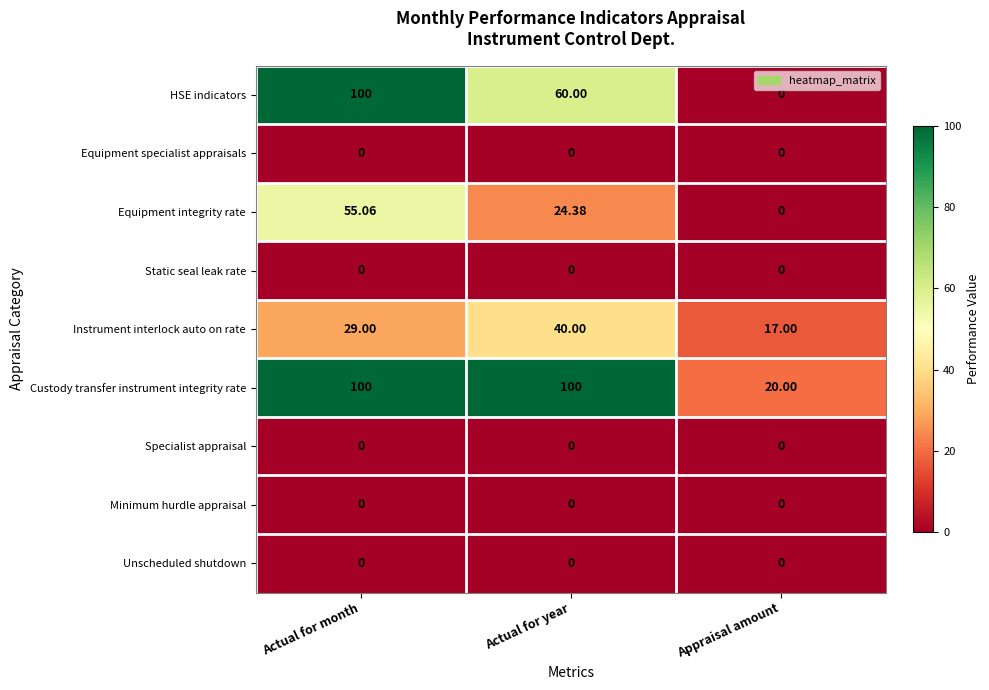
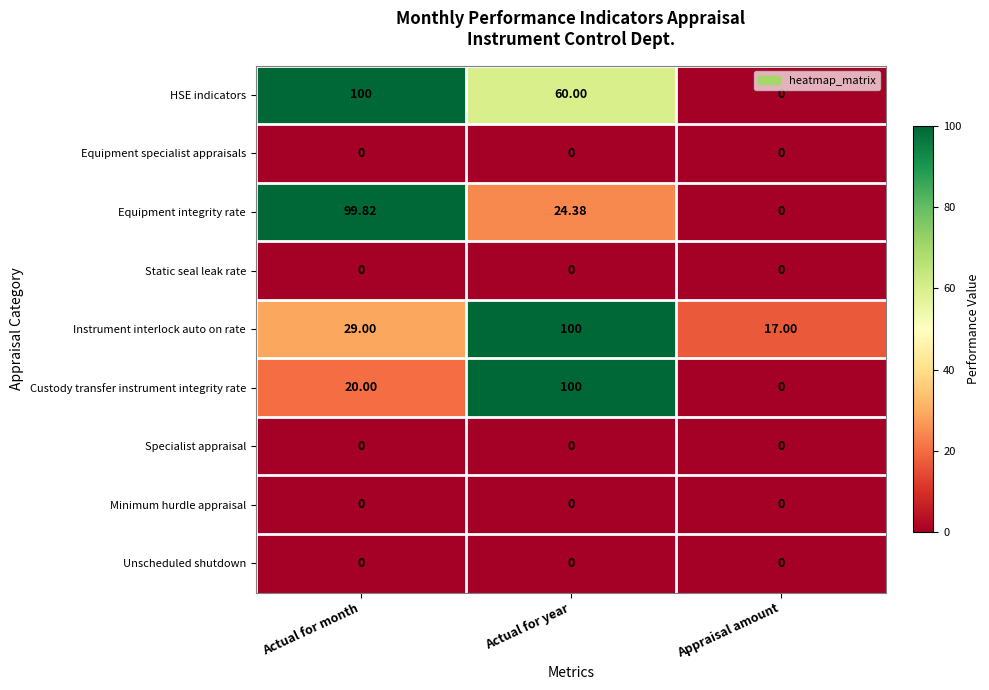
  {
    "HSE indicators": {
      "Actual for month": 100,
      "Actual for year": 60.00
    },
    "Equipment specialist appraisals": {
      "Actual for month": 0,
      "Actual for year": 0,
      "Appraisal amount": 0
    },
    "Equipment integrity rate": {
-     "Actual for month": 55.06,
+     "Actual for month": 99.82,
      "Actual for year": 24.38,
      "Appraisal amount": 0
    },
    "Static seal leak rate": {
      "Actual for month": 0,
      "Actual for year": 0,
      "Appraisal amount": 0
    },
    "Instrument interlock auto on rate": {
      "Actual for month": 29.00,
-     "Actual for year": 40.00,
+     "Actual for year": 100,
      "Appraisal amount": 17.00
    },
    "Custody transfer instrument integrity rate": {
-     "Actual for month": 100,
+     "Actual for month": 20.00,
      "Actual for year": 100,
-     "Appraisal amount": 20.00
+     "Appraisal amount": 0
    },
    "Specialist appraisal": {
      "Actual for month": 0,
      "Actual for year": 0,
      "Appraisal amount": 0
    },
    "Minimum hurdle appraisal": {
      "Actual for month": 0,
      "Actual for year": 0,
      "Appraisal amount": 0
    },
    "Unscheduled shutdown": {
      "Actual for month": 0,
      "Actual for year": 0,
      "Appraisal amount": 0
    }
  }
